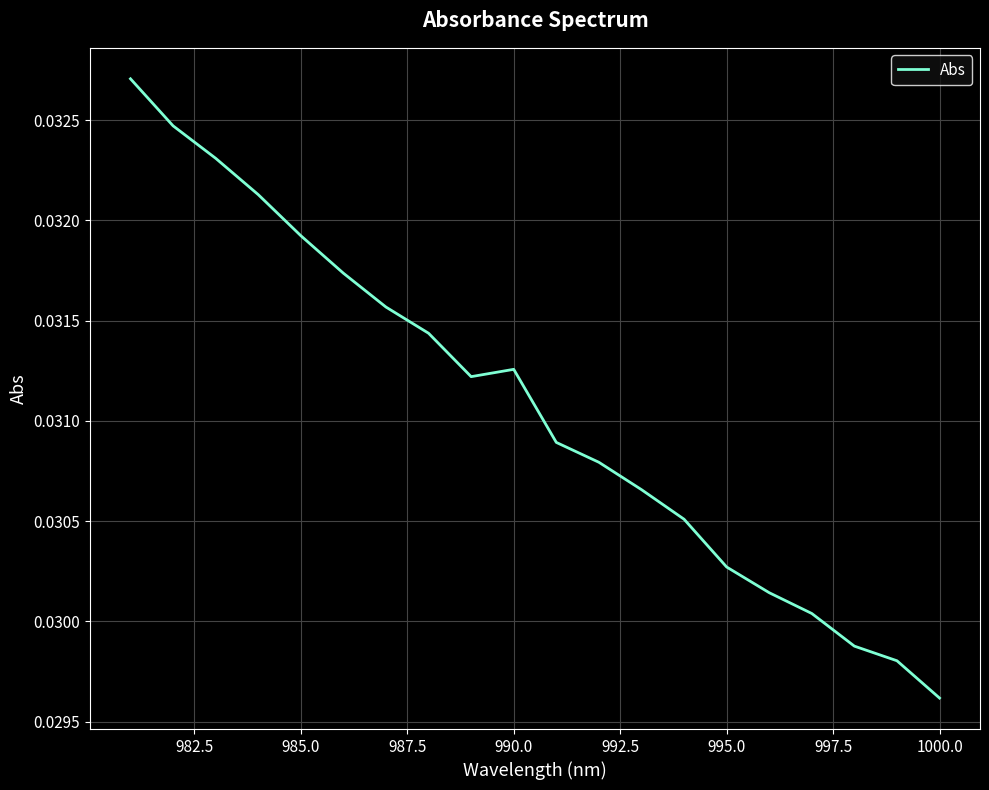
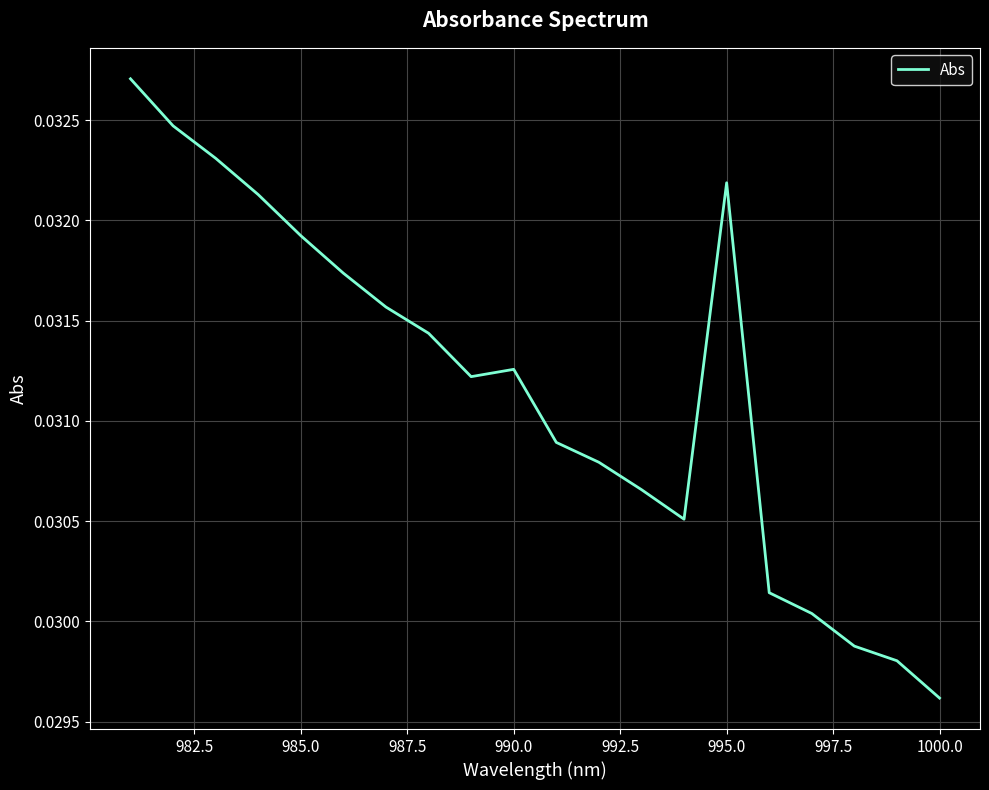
  {
    "985.0": 0.03192,
    "990.0": 0.03126,
-   "995.0": 0.03027,
+   "995.0": 0.03219,
    "1000.0": 0.02962
  }
